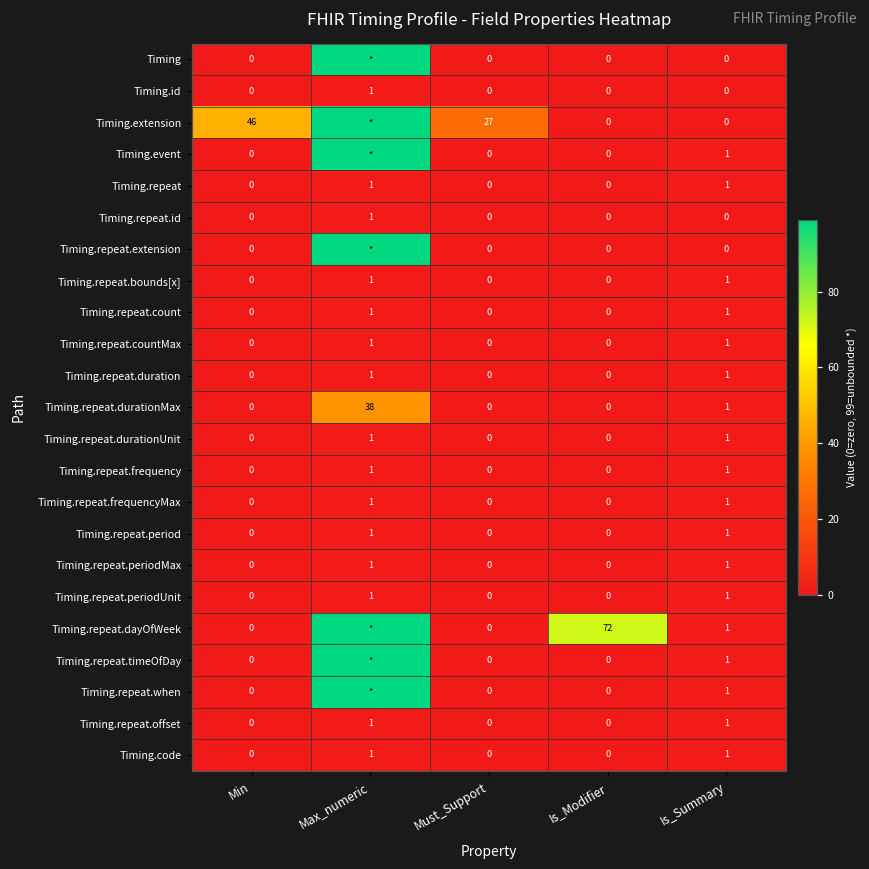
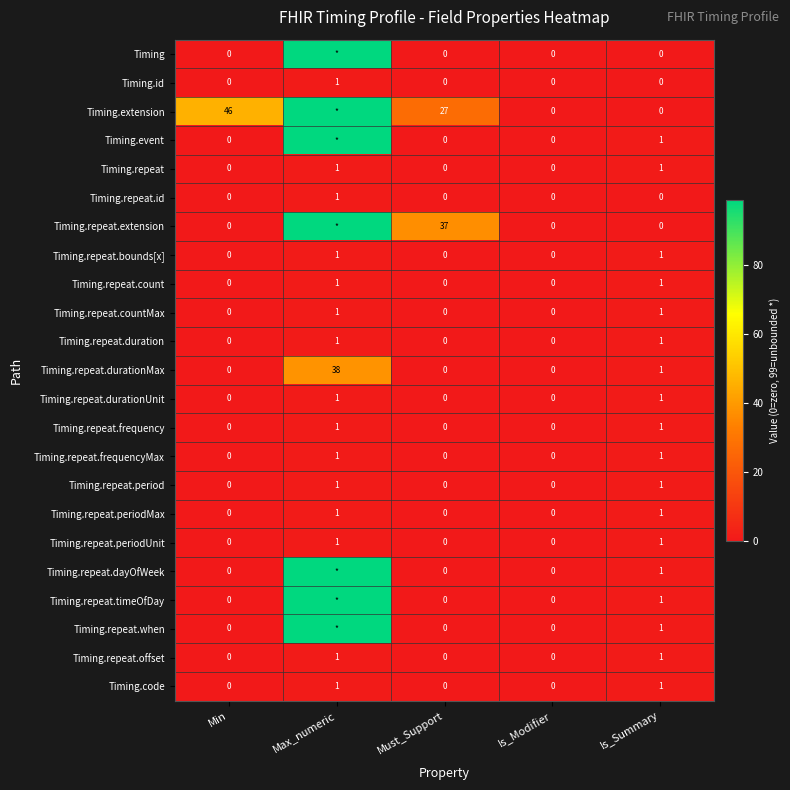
  {
    "Timing": {
      "Min": 0,
      "Must_Support": 0,
      "Is_Modifier": 0,
      "Is_Summary": 0
    },
    "Timing.id": {
      "Min": 0,
      "Max_numeric": 1,
      "Must_Support": 0,
      "Is_Modifier": 0,
      "Is_Summary": 0
    },
    "Timing.extension": {
      "Min": 46,
      "Must_Support": 27,
      "Is_Modifier": 0,
      "Is_Summary": 0
    },
    "Timing.event": {
      "Min": 0,
      "Must_Support": 0,
      "Is_Modifier": 0,
      "Is_Summary": 1
    },
    "Timing.repeat": {
      "Min": 0,
      "Max_numeric": 1,
      "Must_Support": 0,
      "Is_Modifier": 0,
      "Is_Summary": 1
    },
    "Timing.repeat.id": {
      "Min": 0,
      "Max_numeric": 1,
      "Must_Support": 0,
      "Is_Modifier": 0,
      "Is_Summary": 0
    },
    "Timing.repeat.extension": {
      "Min": 0,
-     "Must_Support": 0,
+     "Must_Support": 37,
      "Is_Modifier": 0,
      "Is_Summary": 0
    },
    "Timing.repeat.bounds[x]": {
      "Min": 0,
      "Max_numeric": 1,
      "Must_Support": 0,
      "Is_Modifier": 0,
      "Is_Summary": 1
    },
    "Timing.repeat.count": {
      "Min": 0,
      "Max_numeric": 1,
      "Must_Support": 0,
      "Is_Modifier": 0,
      "Is_Summary": 1
    },
    "Timing.repeat.countMax": {
      "Min": 0,
      "Max_numeric": 1,
      "Must_Support": 0,
      "Is_Modifier": 0,
      "Is_Summary": 1
    },
    "Timing.repeat.duration": {
      "Min": 0,
      "Max_numeric": 1,
      "Must_Support": 0,
      "Is_Modifier": 0,
      "Is_Summary": 1
    },
    "Timing.repeat.durationMax": {
      "Min": 0,
      "Max_numeric": 38,
      "Must_Support": 0,
      "Is_Modifier": 0,
      "Is_Summary": 1
    },
    "Timing.repeat.durationUnit": {
      "Min": 0,
      "Max_numeric": 1,
      "Must_Support": 0,
      "Is_Modifier": 0,
      "Is_Summary": 1
    },
    "Timing.repeat.frequency": {
      "Min": 0,
      "Max_numeric": 1,
      "Must_Support": 0,
      "Is_Modifier": 0,
      "Is_Summary": 1
    },
    "Timing.repeat.frequencyMax": {
      "Min": 0,
      "Max_numeric": 1,
      "Must_Support": 0,
      "Is_Modifier": 0,
      "Is_Summary": 1
    },
    "Timing.repeat.period": {
      "Min": 0,
      "Max_numeric": 1,
      "Must_Support": 0,
      "Is_Modifier": 0,
      "Is_Summary": 1
    },
    "Timing.repeat.periodMax": {
      "Min": 0,
      "Max_numeric": 1,
      "Must_Support": 0,
      "Is_Modifier": 0,
      "Is_Summary": 1
    },
    "Timing.repeat.periodUnit": {
      "Min": 0,
      "Max_numeric": 1,
      "Must_Support": 0,
      "Is_Modifier": 0,
      "Is_Summary": 1
    },
    "Timing.repeat.dayOfWeek": {
      "Min": 0,
      "Must_Support": 0,
-     "Is_Modifier": 72,
+     "Is_Modifier": 0,
      "Is_Summary": 1
    },
    "Timing.repeat.timeOfDay": {
      "Min": 0,
      "Must_Support": 0,
      "Is_Modifier": 0,
      "Is_Summary": 1
    },
    "Timing.repeat.when": {
      "Min": 0,
      "Must_Support": 0,
      "Is_Modifier": 0,
      "Is_Summary": 1
    },
    "Timing.repeat.offset": {
      "Min": 0,
      "Max_numeric": 1,
      "Must_Support": 0,
      "Is_Modifier": 0,
      "Is_Summary": 1
    },
    "Timing.code": {
      "Min": 0,
      "Max_numeric": 1,
      "Must_Support": 0,
      "Is_Modifier": 0,
      "Is_Summary": 1
    }
  }
